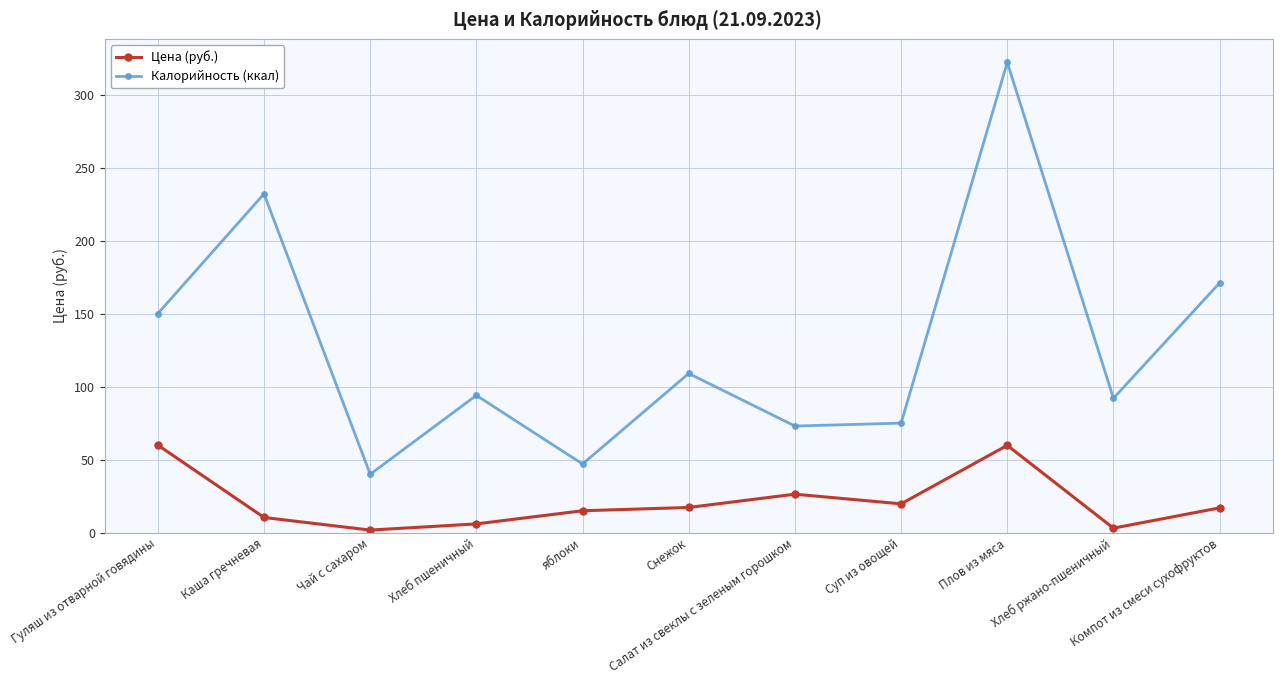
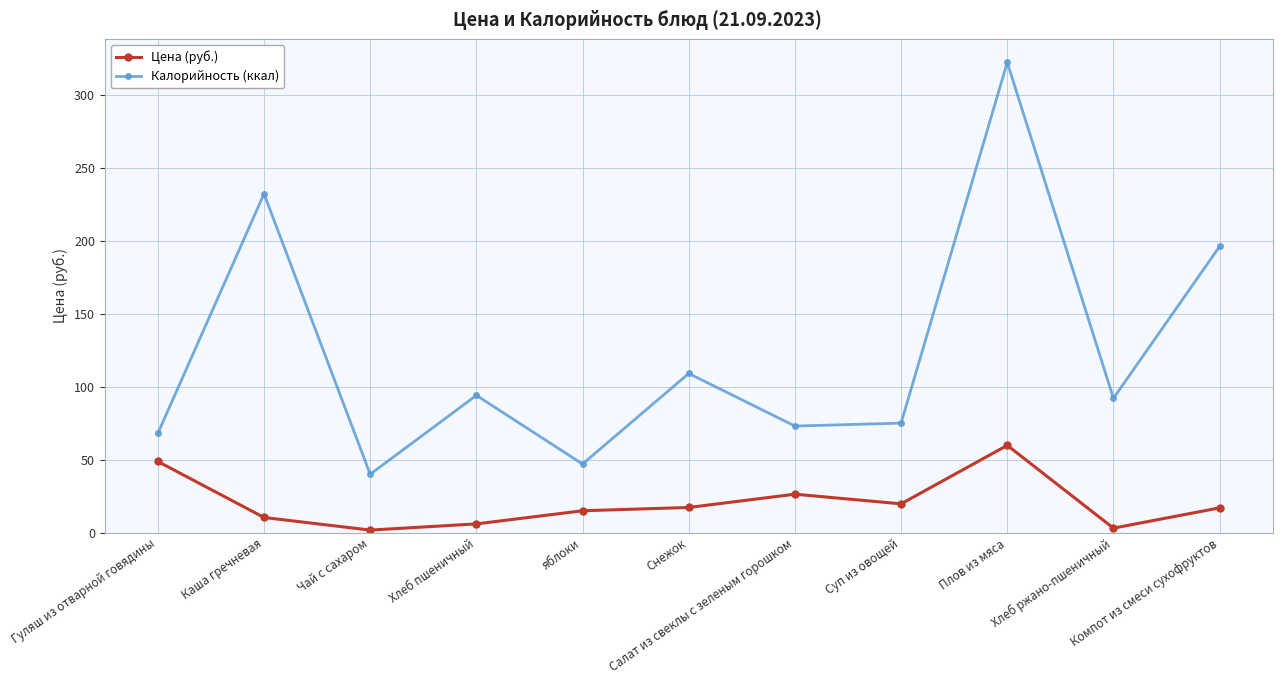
  {
    "Цена (руб.)": {
-     "Гуляш из отварной говядины": 60,
+     "Гуляш из отварной говядины": 49,
      "Каша гречневая": 10,
      "Чай с сахаром": 2,
      "Хлеб пшеничный": 6,
      "яблоки": 15,
      "Снежок": 17,
      "Салат из свеклы с зеленым горошком": 26,
      "Суп из овощей": 20,
      "Плов из мяса": 60,
      "Хлеб ржано-пшеничный": 3,
      "Компот из смеси сухофруктов": 17
    },
    "Калорийность (ккал)": {
-     "Гуляш из отварной говядины": 150,
+     "Гуляш из отварной говядины": 68,
      "Каша гречневая": 232,
      "Чай с сахаром": 40,
      "Хлеб пшеничный": 94,
      "яблоки": 47,
      "Снежок": 109,
      "Салат из свеклы с зеленым горошком": 73,
      "Суп из овощей": 75,
      "Плов из мяса": 322,
      "Хлеб ржано-пшеничный": 92,
-     "Компот из смеси сухофруктов": 171
+     "Компот из смеси сухофруктов": 196
    }
  }
